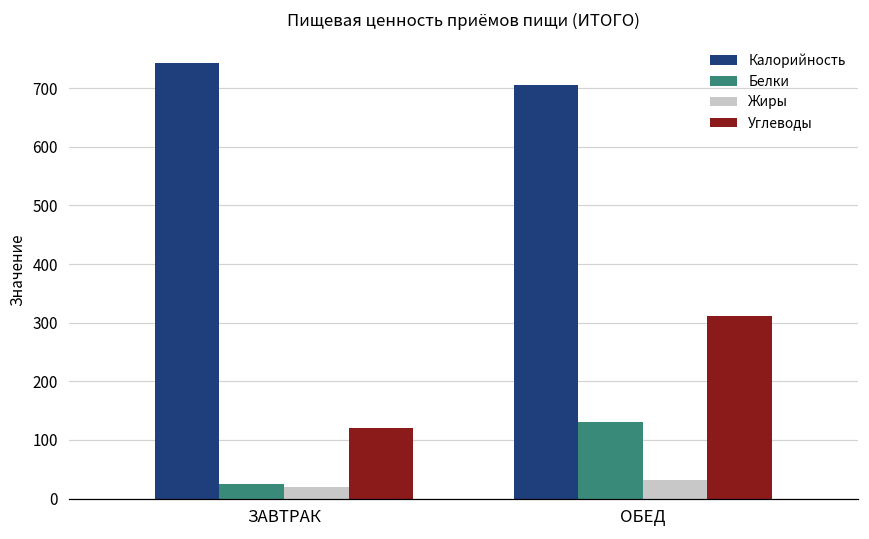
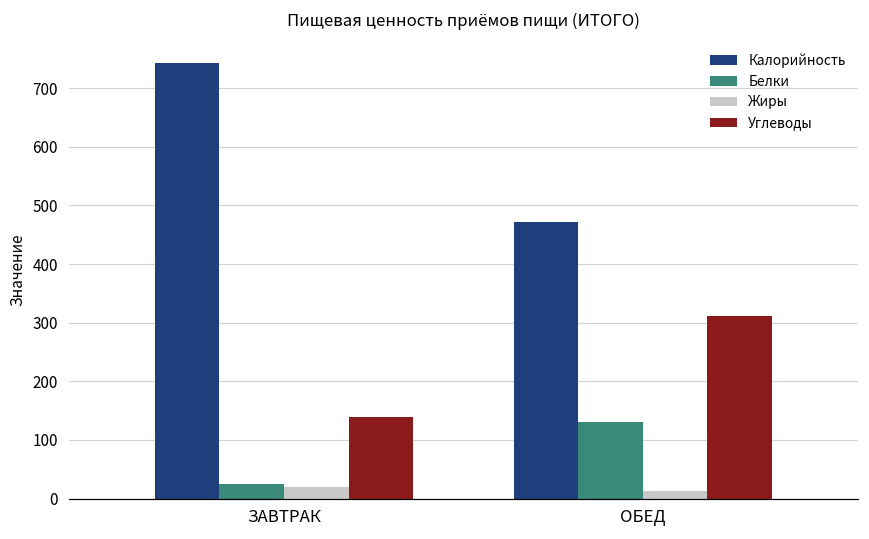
  {
    "Калорийность": {
      "ЗАВТРАК": 740,
-     "ОБЕД": 710
+     "ОБЕД": 470
    },
    "Белки": {
      "ЗАВТРАК": 20,
      "ОБЕД": 130
    },
    "Жиры": {
      "ЗАВТРАК": 20,
-     "ОБЕД": 30
+     "ОБЕД": 10
    },
    "Углеводы": {
-     "ЗАВТРАК": 120,
+     "ЗАВТРАК": 140,
      "ОБЕД": 310
    }
  }
